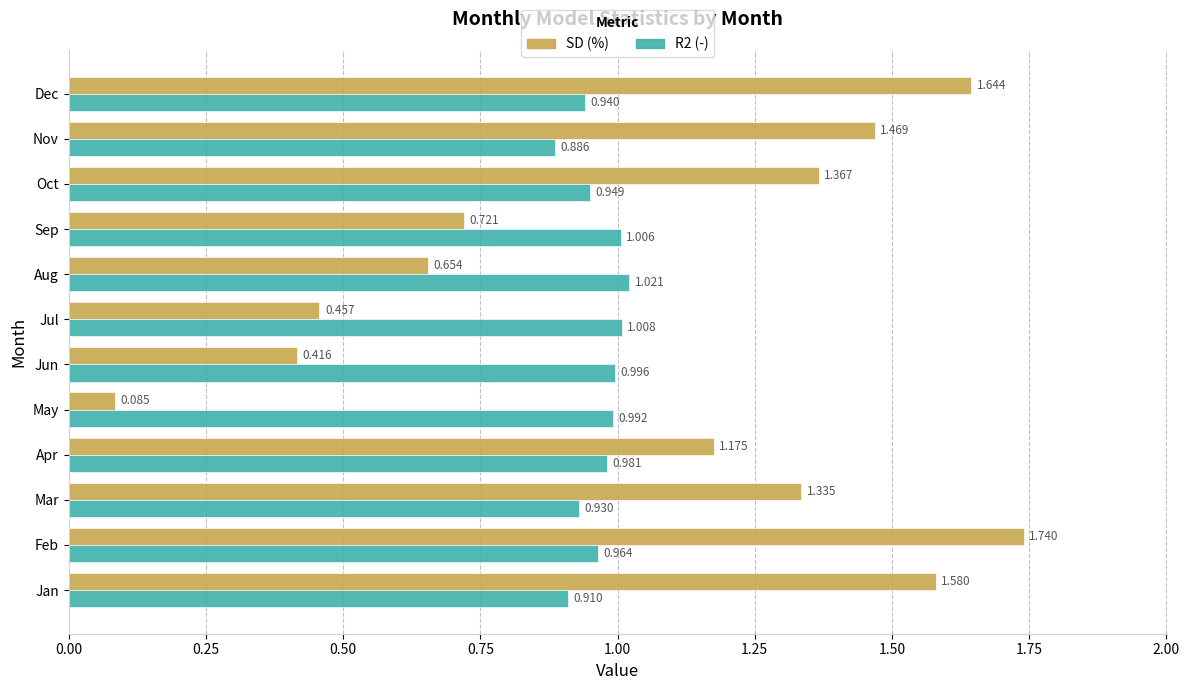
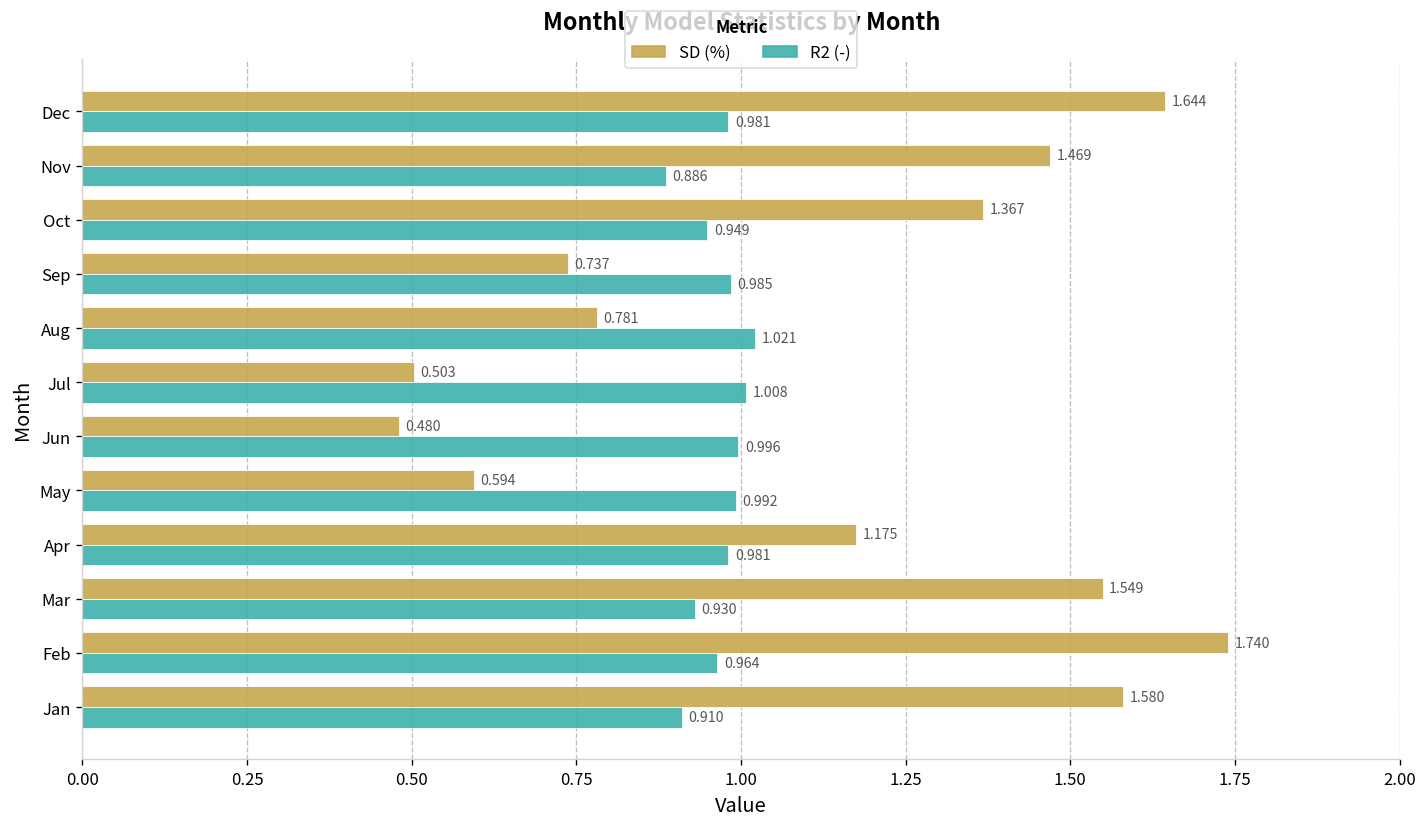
  {
    "SD (%)": {
      "Dec": 1.644,
      "Nov": 1.469,
      "Oct": 1.367,
-     "Sep": 0.721,
-     "Aug": 0.654,
-     "Jul": 0.457,
-     "Jun": 0.416,
-     "May": 0.085,
+     "Sep": 0.737,
+     "Aug": 0.781,
+     "Jul": 0.503,
+     "Jun": 0.480,
+     "May": 0.594,
      "Apr": 1.175,
-     "Mar": 1.335,
+     "Mar": 1.549,
      "Feb": 1.740,
      "Jan": 1.580
    },
    "R2 (-)": {
-     "Dec": 0.940,
+     "Dec": 0.981,
      "Nov": 0.886,
      "Oct": 0.949,
-     "Sep": 1.006,
+     "Sep": 0.985,
      "Aug": 1.021,
      "Jul": 1.008,
      "Jun": 0.996,
      "May": 0.992,
      "Apr": 0.981,
      "Mar": 0.930,
      "Feb": 0.964,
      "Jan": 0.910
    }
  }
